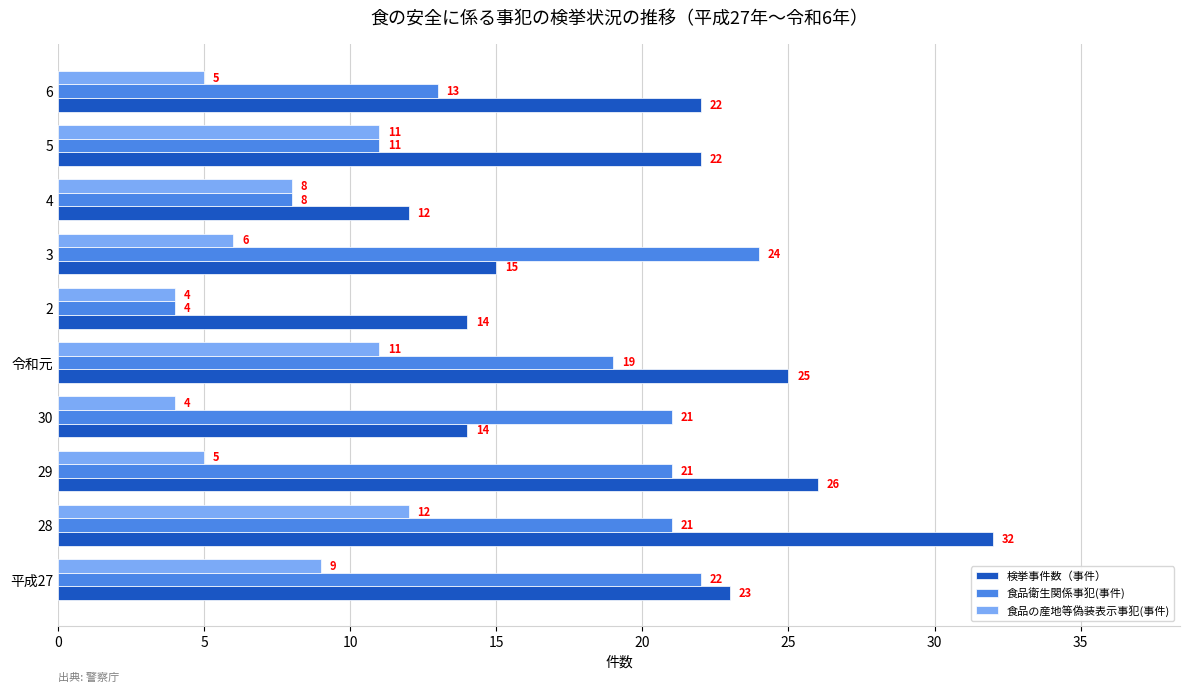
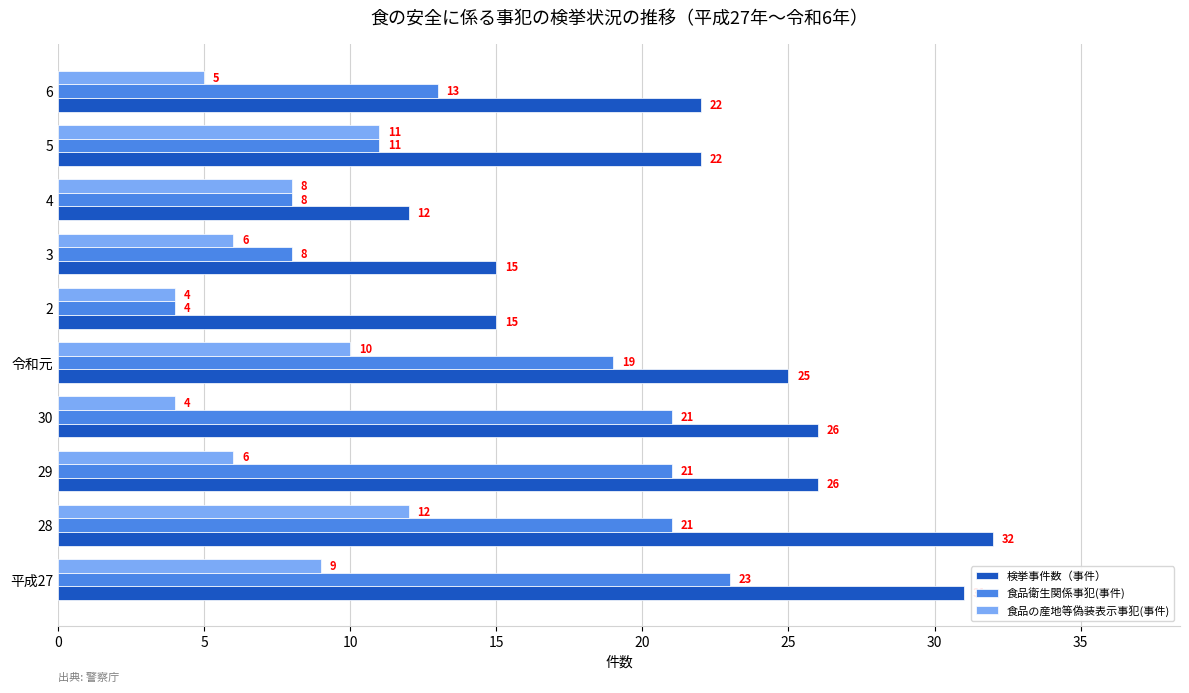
  {
    "検挙事件数（事件）": {
      "6": 22,
      "5": 22,
      "4": 12,
      "3": 15,
-     "2": 14,
+     "2": 15,
      "令和元": 25,
-     "30": 14,
+     "30": 26,
      "29": 26,
      "28": 32,
-     "平成27": 23
+     "平成27": 31
    },
    "食品衛生関係事犯(事件)": {
      "6": 13,
      "5": 11,
      "4": 8,
-     "3": 24,
+     "3": 8,
      "2": 4,
      "令和元": 19,
      "30": 21,
      "29": 21,
      "28": 21,
-     "平成27": 22
+     "平成27": 23
    },
    "食品の産地等偽装表示事犯(事件)": {
      "6": 5,
      "5": 11,
      "4": 8,
      "3": 6,
      "2": 4,
-     "令和元": 11,
+     "令和元": 10,
      "30": 4,
-     "29": 5,
+     "29": 6,
      "28": 12,
      "平成27": 9
    }
  }
